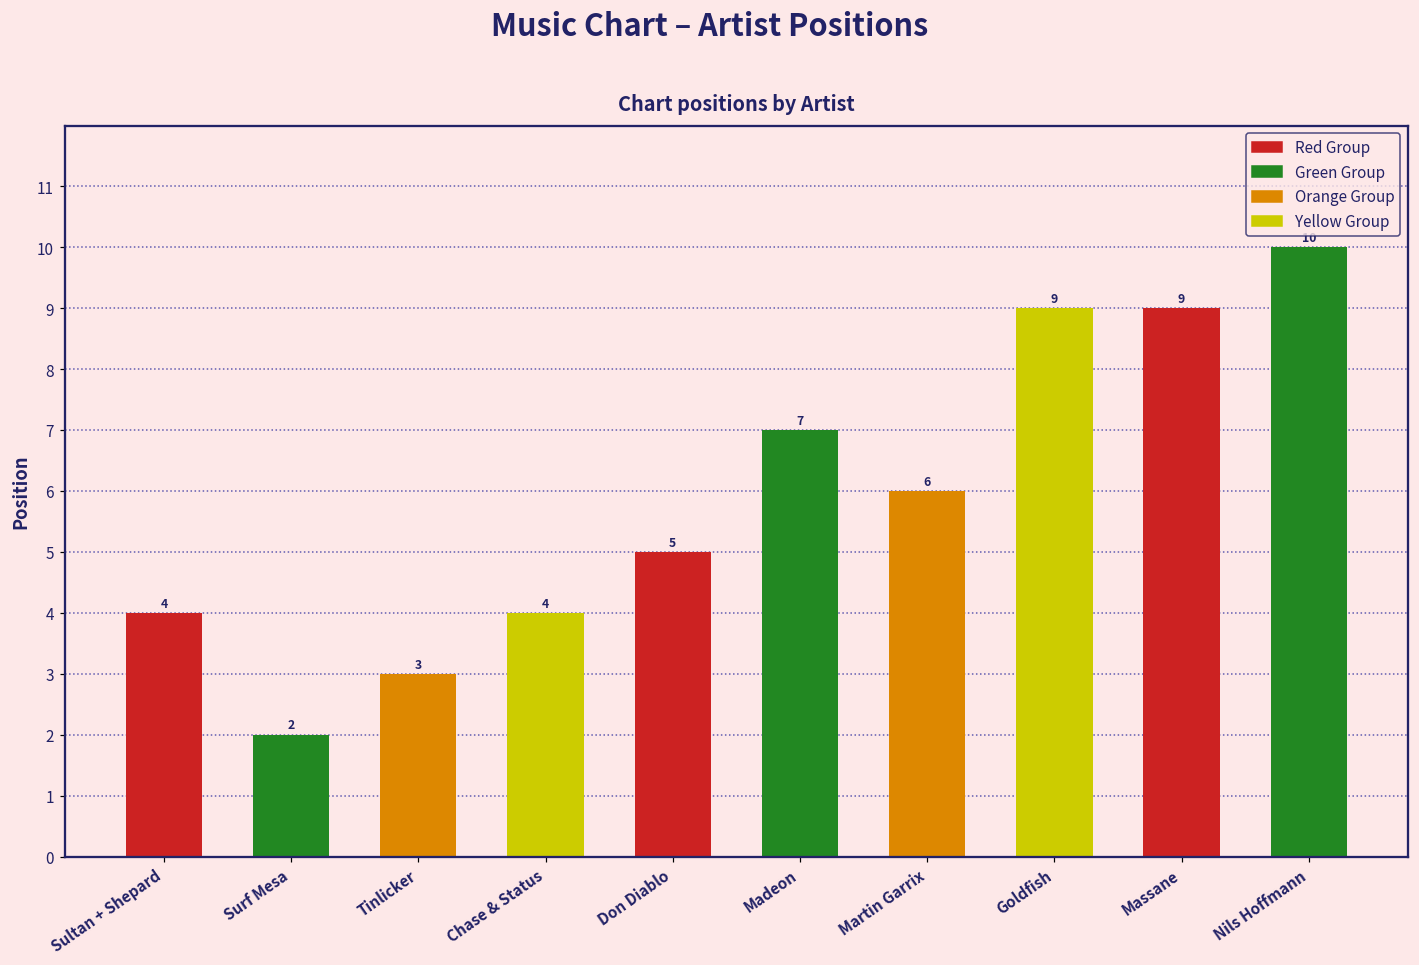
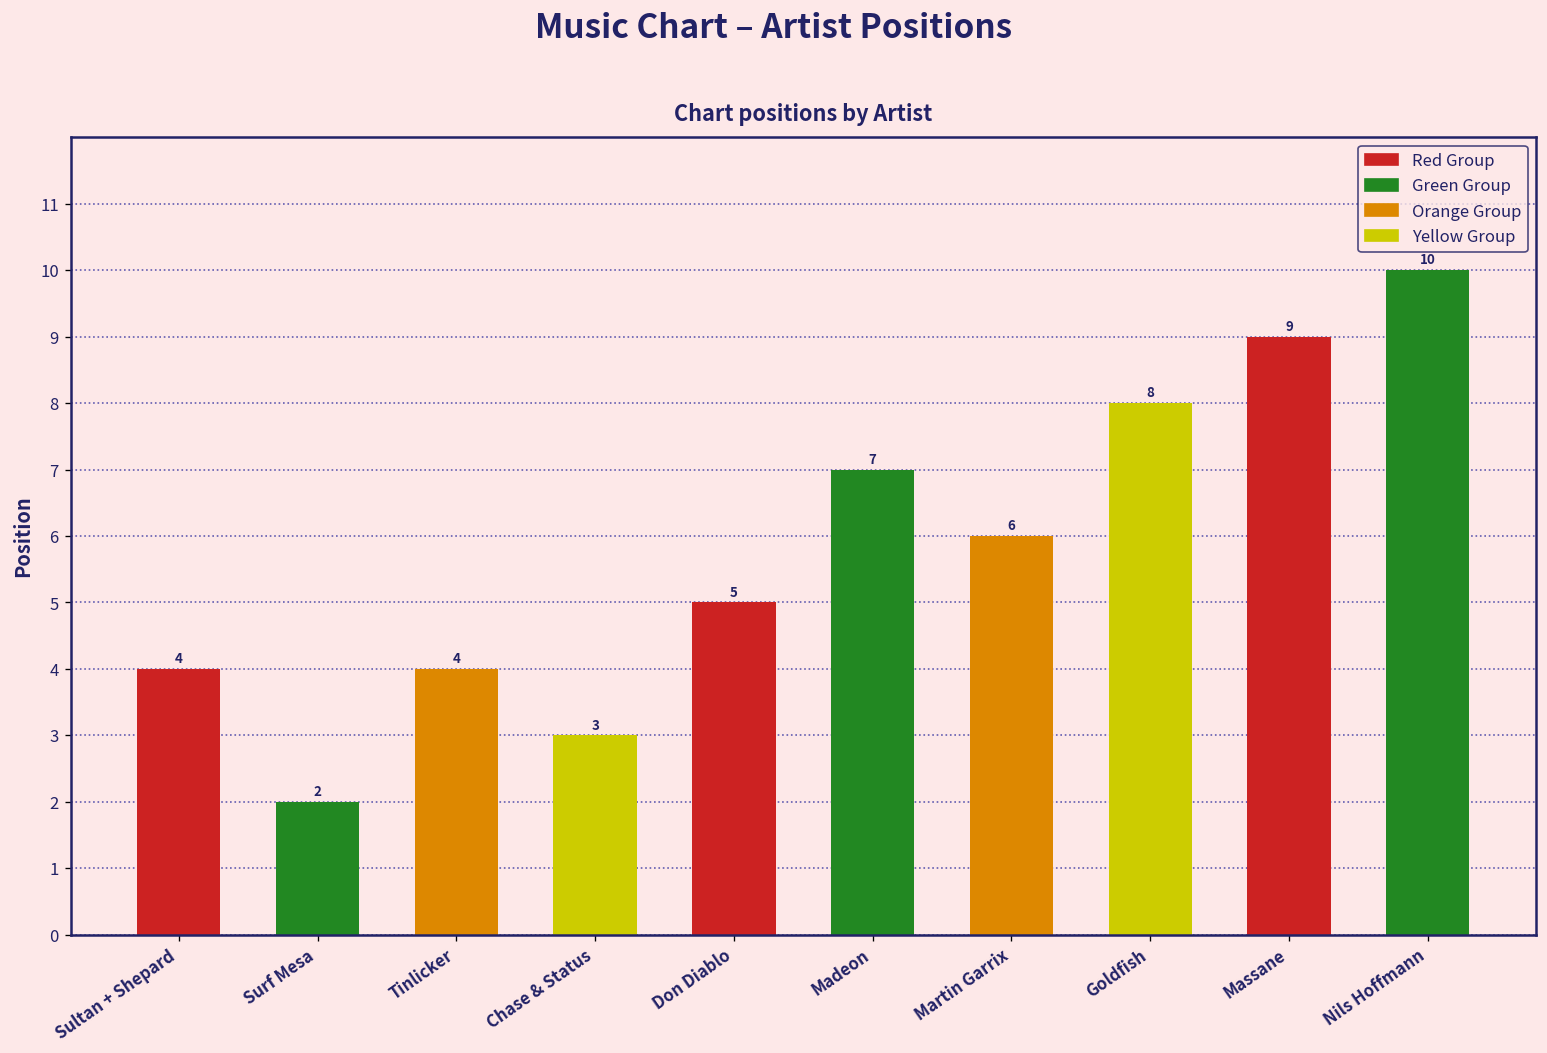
  {
    "Sultan + Shepard": 4,
    "Surf Mesa": 2,
-   "Tinlicker": 3,
-   "Chase & Status": 4,
+   "Tinlicker": 4,
+   "Chase & Status": 3,
    "Don Diablo": 5,
    "Madeon": 7,
    "Martin Garrix": 6,
-   "Goldfish": 9,
+   "Goldfish": 8,
    "Massane": 9,
    "Nils Hoffmann": 10
  }
